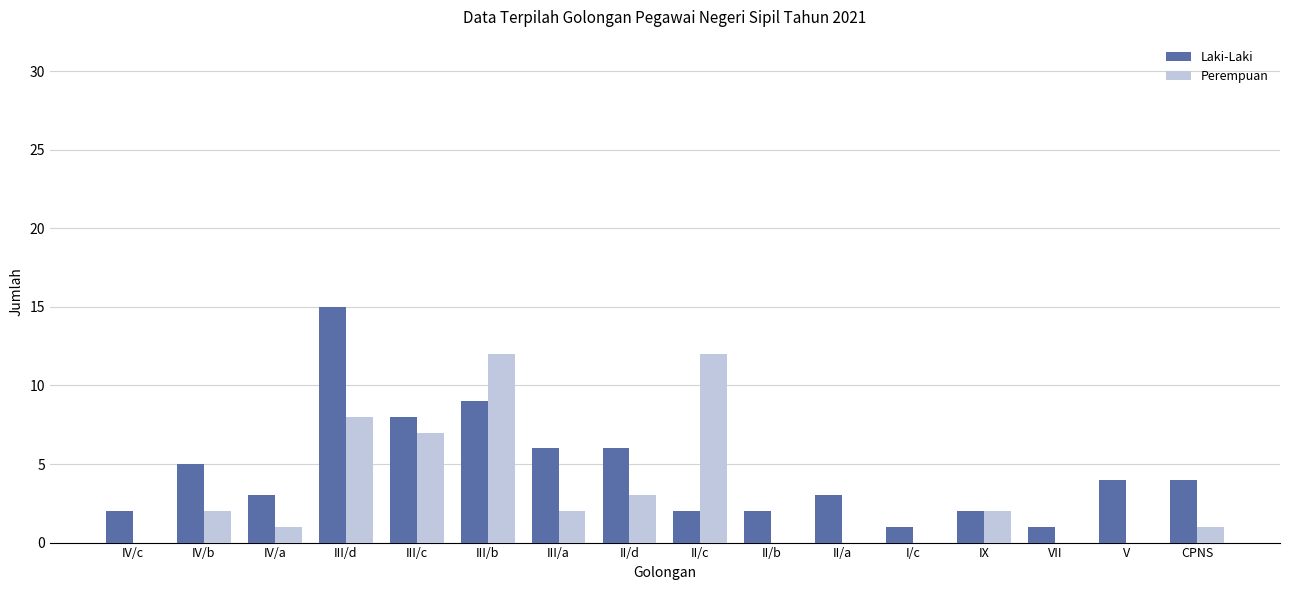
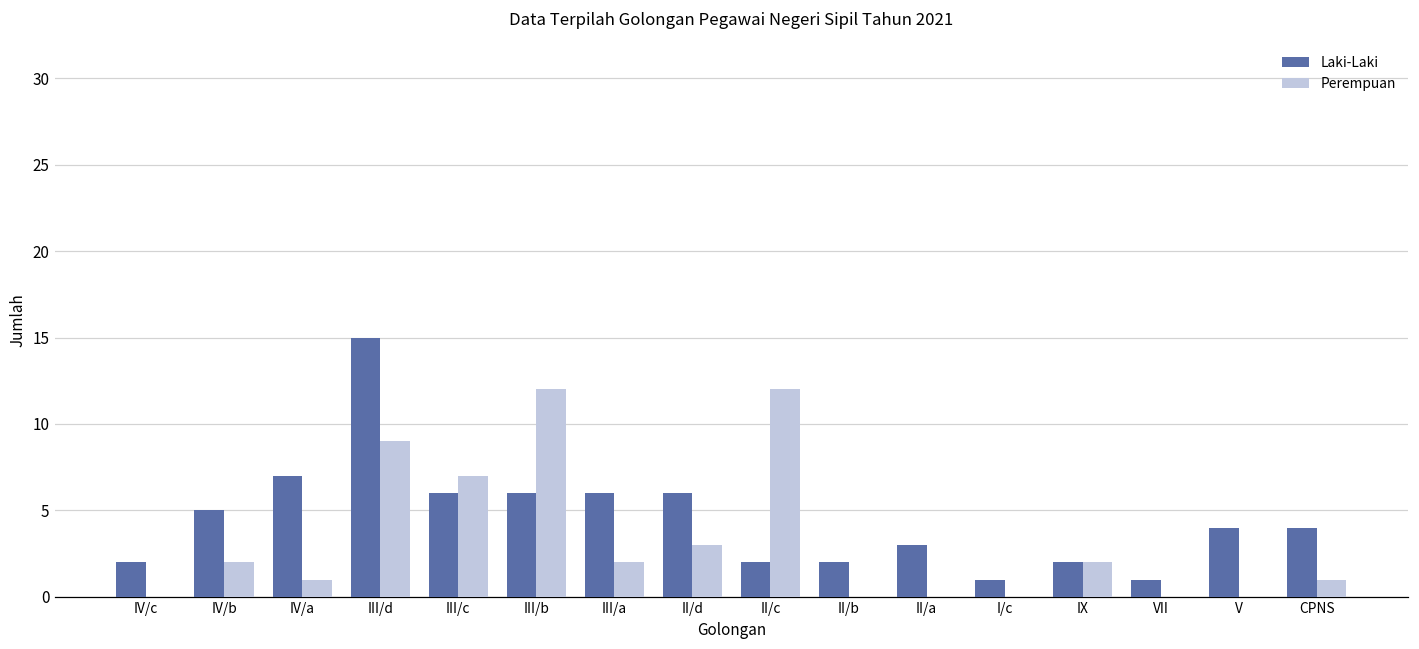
  {
    "Laki-Laki": {
      "IV/c": 2,
      "IV/b": 5,
-     "IV/a": 3,
+     "IV/a": 7,
      "III/d": 15,
-     "III/c": 8,
-     "III/b": 9,
+     "III/c": 6,
+     "III/b": 6,
      "III/a": 6,
      "II/d": 6,
      "II/c": 2,
      "II/b": 2,
      "II/a": 3,
      "I/c": 1,
      "IX": 2,
      "VII": 1,
      "V": 4,
      "CPNS": 4
    },
    "Perempuan": {
      "IV/c": 0,
      "IV/b": 2,
      "IV/a": 1,
-     "III/d": 8,
+     "III/d": 9,
      "III/c": 7,
      "III/b": 12,
      "III/a": 2,
      "II/d": 3,
      "II/c": 12,
      "II/b": 0,
      "II/a": 0,
      "I/c": 0,
      "IX": 2,
      "VII": 0,
      "V": 0,
      "CPNS": 1
    }
  }
